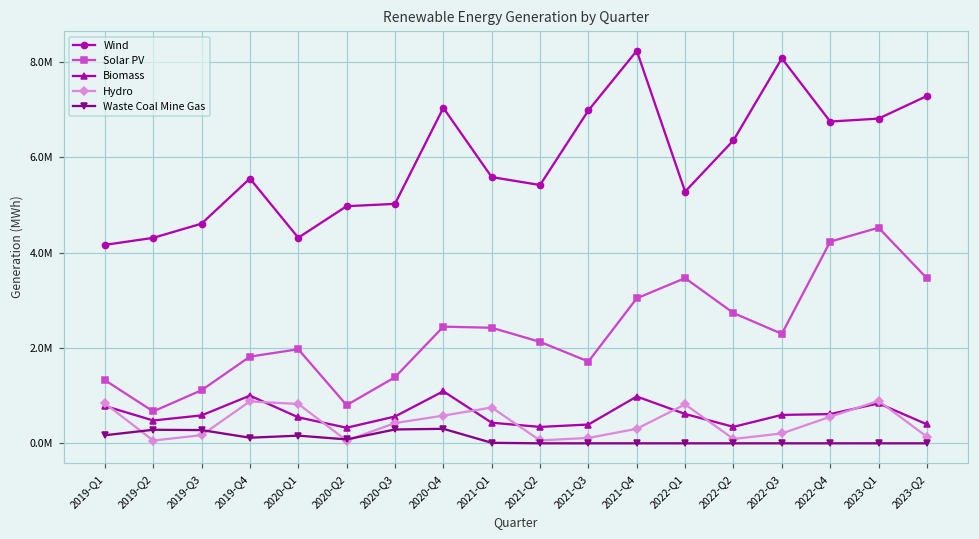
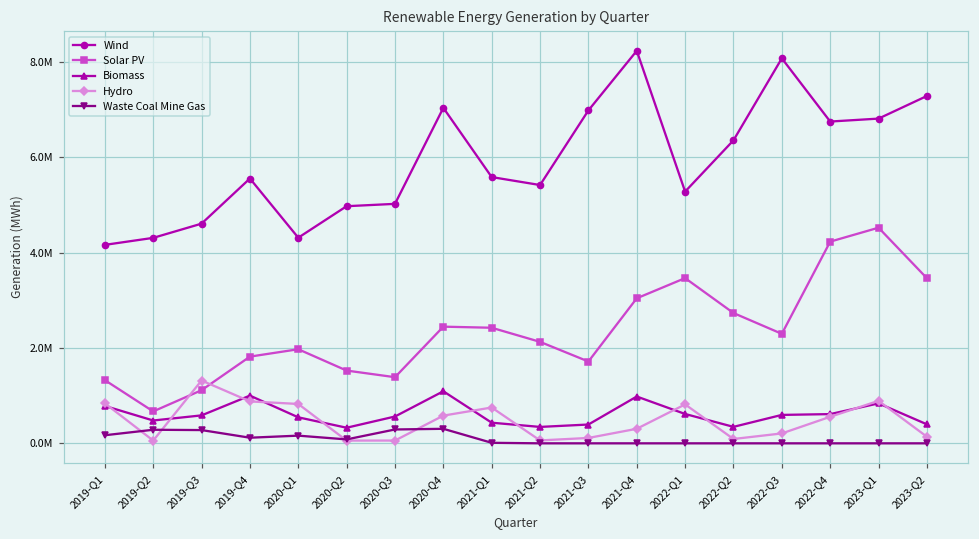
  {
    "Solar PV": {
      "2019-Q1": 1300000,
      "2019-Q2": 700000,
      "2019-Q3": 1100000,
      "2019-Q4": 1800000,
      "2020-Q1": 2000000,
-     "2020-Q2": 800000,
+     "2020-Q2": 1500000,
      "2020-Q3": 1400000,
      "2020-Q4": 2400000,
      "2021-Q1": 2400000,
      "2021-Q2": 2100000,
      "2021-Q3": 1700000,
      "2021-Q4": 3000000,
      "2022-Q1": 3500000,
      "2022-Q2": 2700000,
      "2022-Q3": 2300000,
      "2022-Q4": 4200000,
      "2023-Q1": 4500000,
      "2023-Q2": 3500000
    },
    "Hydro": {
      "2019-Q2": 100000,
-     "2019-Q3": 200000,
+     "2019-Q3": 1300000,
      "2019-Q4": 900000,
      "2020-Q1": 800000,
-     "2020-Q3": 400000,
+     "2020-Q3": 100000,
      "2020-Q4": 600000,
      "2021-Q1": 800000,
      "2021-Q2": 100000,
      "2021-Q3": 100000,
      "2021-Q4": 300000,
      "2022-Q1": 800000,
      "2022-Q2": 100000,
      "2022-Q3": 200000,
      "2023-Q2": 100000
    }
  }
